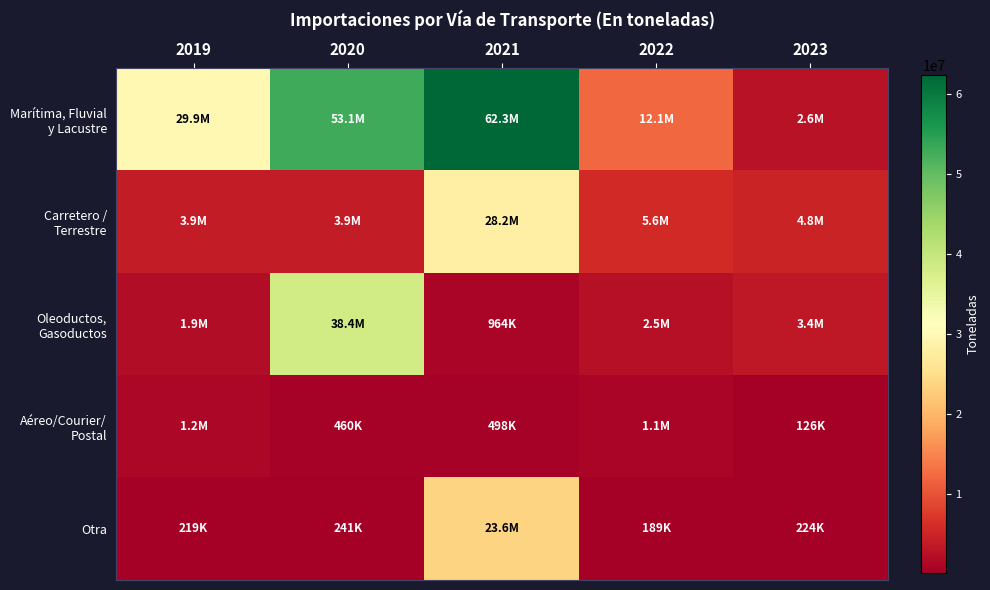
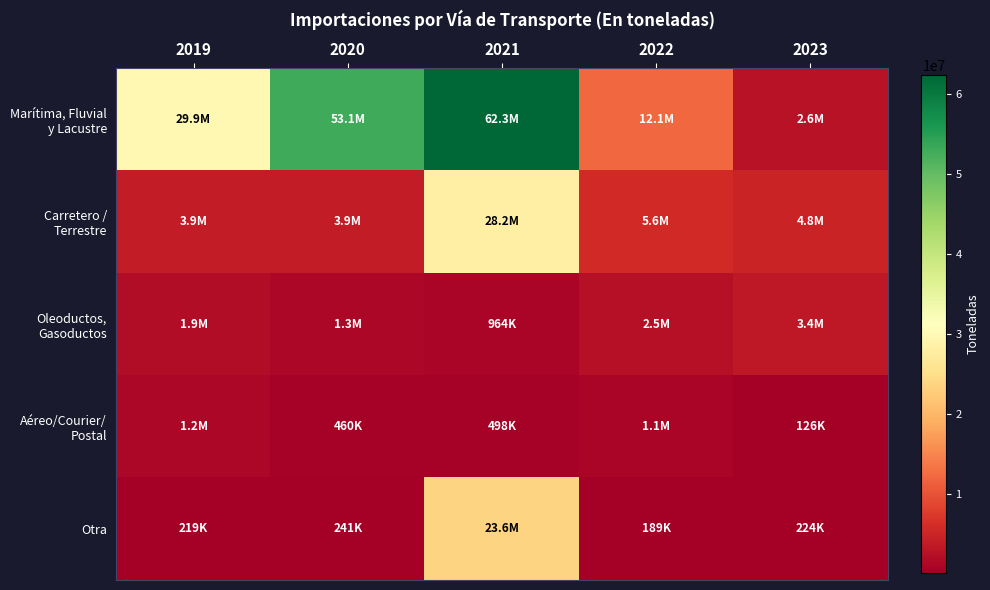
  {
    "Marítima, Fluvial y Lacustre": {
      "2019": "29.9M",
      "2020": "53.1M",
      "2021": "62.3M",
      "2022": "12.1M",
      "2023": "2.6M"
    },
    "Carretero / Terrestre": {
      "2019": "3.9M",
      "2020": "3.9M",
      "2021": "28.2M",
      "2022": "5.6M",
      "2023": "4.8M"
    },
    "Oleoductos, Gasoductos": {
      "2019": "1.9M",
-     "2020": "38.4M",
+     "2020": "1.3M",
      "2021": "964K",
      "2022": "2.5M",
      "2023": "3.4M"
    },
    "Aéreo/Courier/ Postal": {
      "2019": "1.2M",
      "2020": "460K",
      "2021": "498K",
      "2022": "1.1M",
      "2023": "126K"
    },
    "Otra": {
      "2019": "219K",
      "2020": "241K",
      "2021": "23.6M",
      "2022": "189K",
      "2023": "224K"
    }
  }
